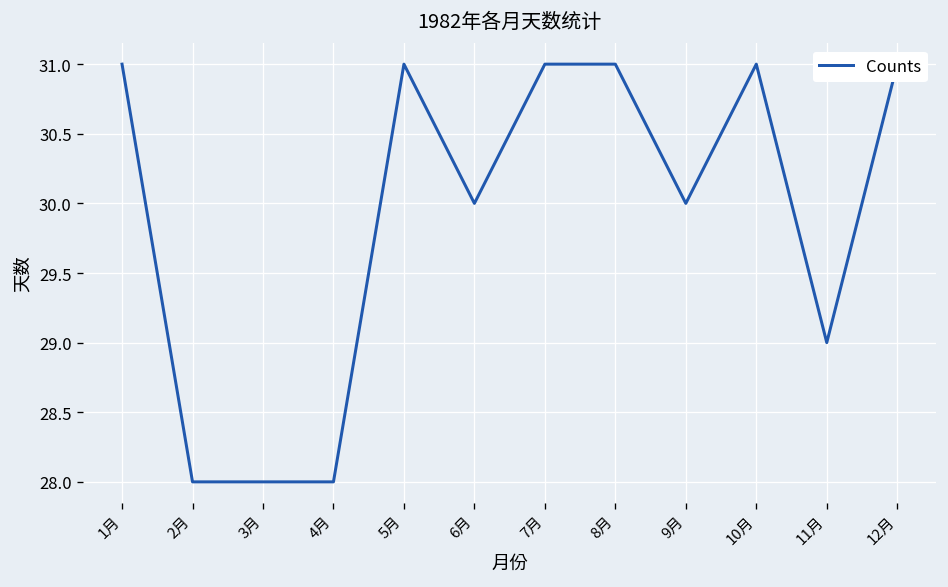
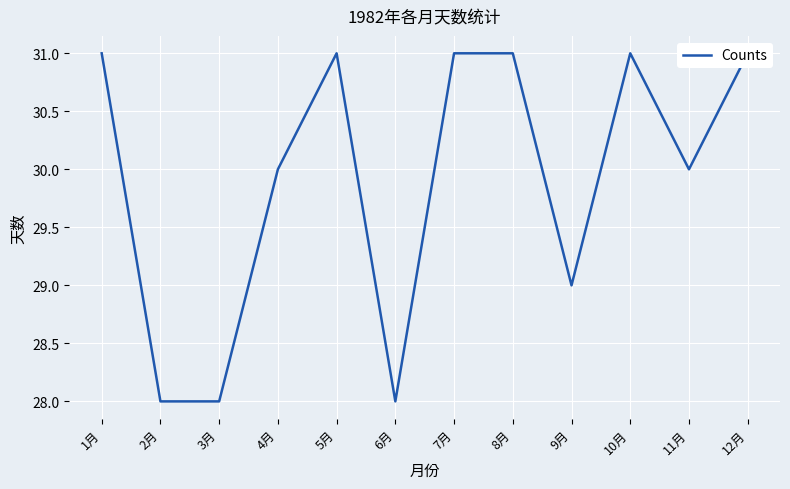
  {
    "1月": 31,
    "2月": 28,
    "3月": 28,
-   "4月": 28,
+   "4月": 30,
    "5月": 31,
-   "6月": 30,
+   "6月": 28,
    "7月": 31,
    "8月": 31,
-   "9月": 30,
+   "9月": 29,
    "10月": 31,
-   "11月": 29
+   "11月": 30
  }
